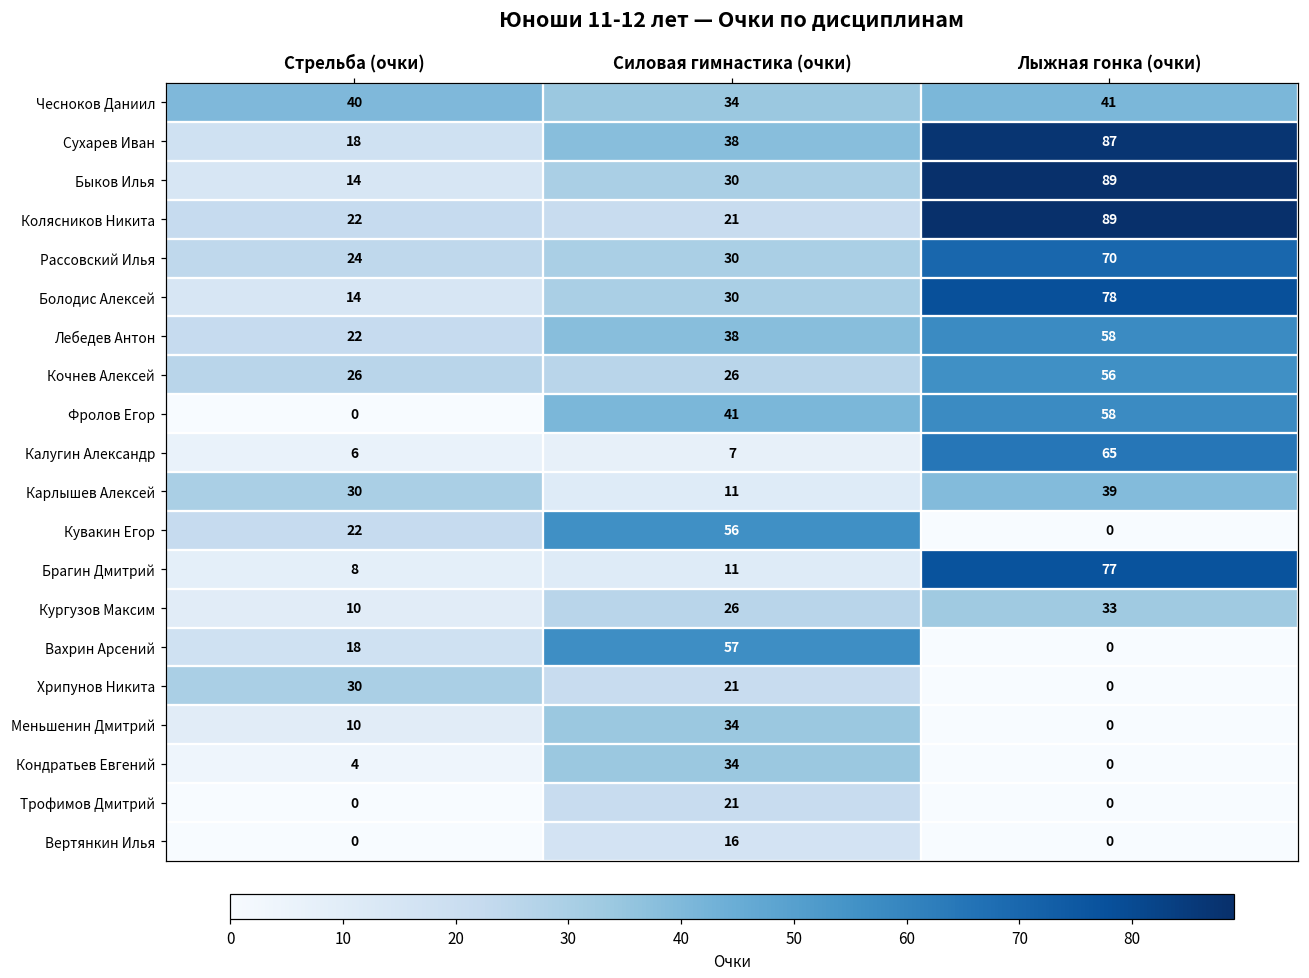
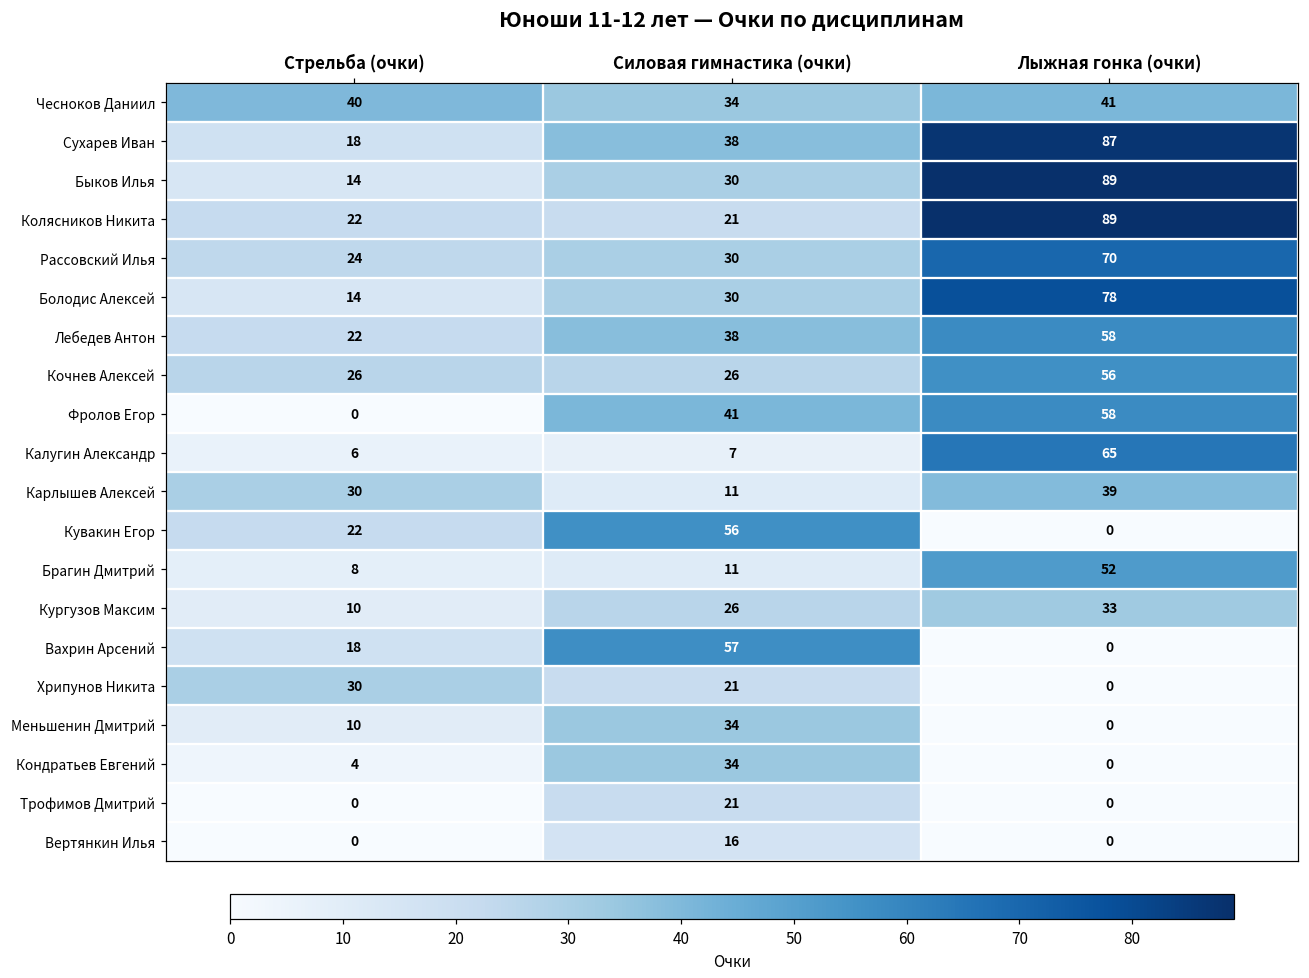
  {
    "Чесноков Даниил": {
      "Стрельба (очки)": 40,
      "Силовая гимнастика (очки)": 34,
      "Лыжная гонка (очки)": 41
    },
    "Сухарев Иван": {
      "Стрельба (очки)": 18,
      "Силовая гимнастика (очки)": 38,
      "Лыжная гонка (очки)": 87
    },
    "Быков Илья": {
      "Стрельба (очки)": 14,
      "Силовая гимнастика (очки)": 30,
      "Лыжная гонка (очки)": 89
    },
    "Колясников Никита": {
      "Стрельба (очки)": 22,
      "Силовая гимнастика (очки)": 21,
      "Лыжная гонка (очки)": 89
    },
    "Рассовский Илья": {
      "Стрельба (очки)": 24,
      "Силовая гимнастика (очки)": 30,
      "Лыжная гонка (очки)": 70
    },
    "Болодис Алексей": {
      "Стрельба (очки)": 14,
      "Силовая гимнастика (очки)": 30,
      "Лыжная гонка (очки)": 78
    },
    "Лебедев Антон": {
      "Стрельба (очки)": 22,
      "Силовая гимнастика (очки)": 38,
      "Лыжная гонка (очки)": 58
    },
    "Кочнев Алексей": {
      "Стрельба (очки)": 26,
      "Силовая гимнастика (очки)": 26,
      "Лыжная гонка (очки)": 56
    },
    "Фролов Егор": {
      "Стрельба (очки)": 0,
      "Силовая гимнастика (очки)": 41,
      "Лыжная гонка (очки)": 58
    },
    "Калугин Александр": {
      "Стрельба (очки)": 6,
      "Силовая гимнастика (очки)": 7,
      "Лыжная гонка (очки)": 65
    },
    "Карлышев Алексей": {
      "Стрельба (очки)": 30,
      "Силовая гимнастика (очки)": 11,
      "Лыжная гонка (очки)": 39
    },
    "Кувакин Егор": {
      "Стрельба (очки)": 22,
      "Силовая гимнастика (очки)": 56,
      "Лыжная гонка (очки)": 0
    },
    "Брагин Дмитрий": {
      "Стрельба (очки)": 8,
      "Силовая гимнастика (очки)": 11,
-     "Лыжная гонка (очки)": 77
+     "Лыжная гонка (очки)": 52
    },
    "Кургузов Максим": {
      "Стрельба (очки)": 10,
      "Силовая гимнастика (очки)": 26,
      "Лыжная гонка (очки)": 33
    },
    "Вахрин Арсений": {
      "Стрельба (очки)": 18,
      "Силовая гимнастика (очки)": 57,
      "Лыжная гонка (очки)": 0
    },
    "Хрипунов Никита": {
      "Стрельба (очки)": 30,
      "Силовая гимнастика (очки)": 21,
      "Лыжная гонка (очки)": 0
    },
    "Меньшенин Дмитрий": {
      "Стрельба (очки)": 10,
      "Силовая гимнастика (очки)": 34,
      "Лыжная гонка (очки)": 0
    },
    "Кондратьев Евгений": {
      "Стрельба (очки)": 4,
      "Силовая гимнастика (очки)": 34,
      "Лыжная гонка (очки)": 0
    },
    "Трофимов Дмитрий": {
      "Стрельба (очки)": 0,
      "Силовая гимнастика (очки)": 21,
      "Лыжная гонка (очки)": 0
    },
    "Вертянкин Илья": {
      "Стрельба (очки)": 0,
      "Силовая гимнастика (очки)": 16,
      "Лыжная гонка (очки)": 0
    }
  }
